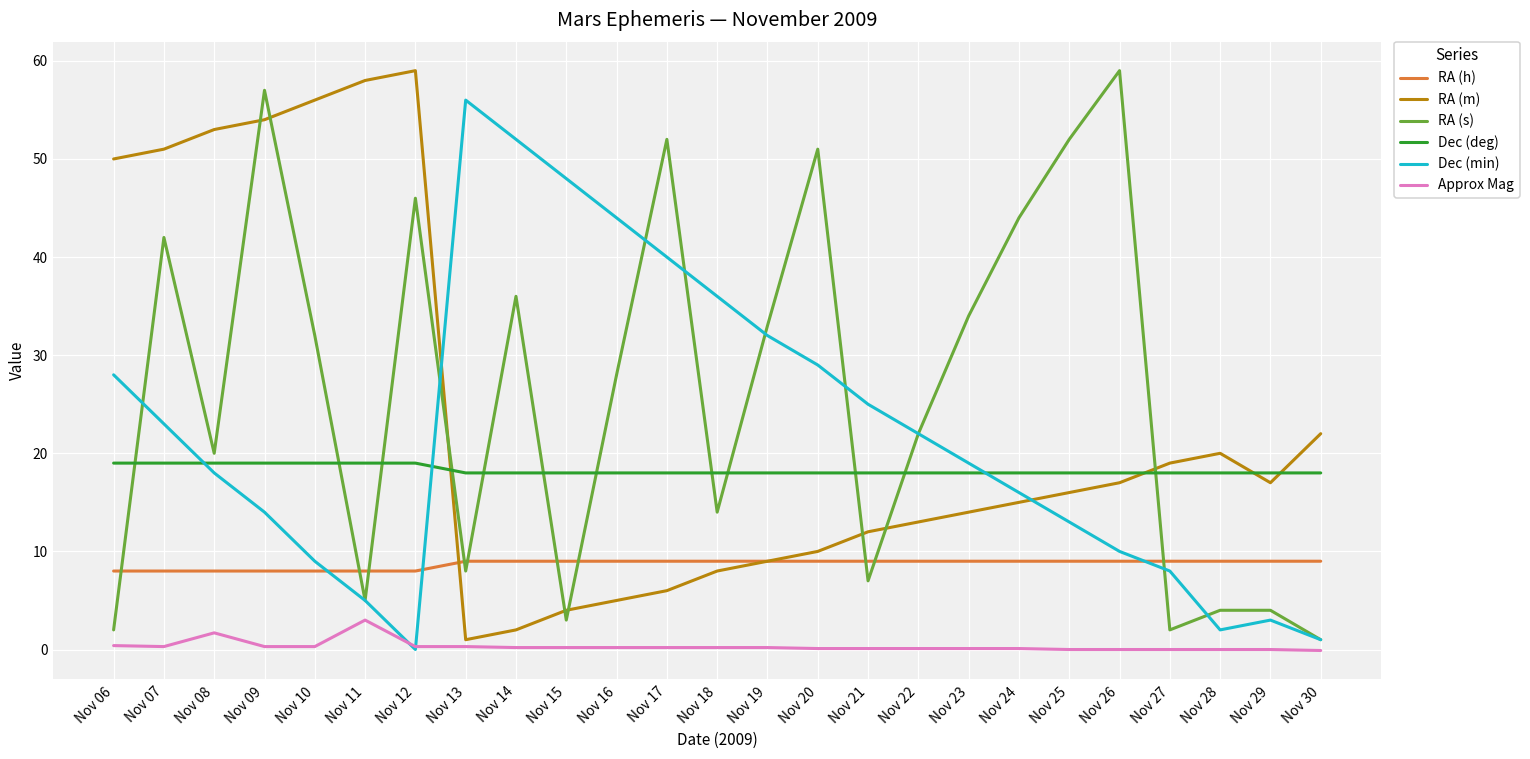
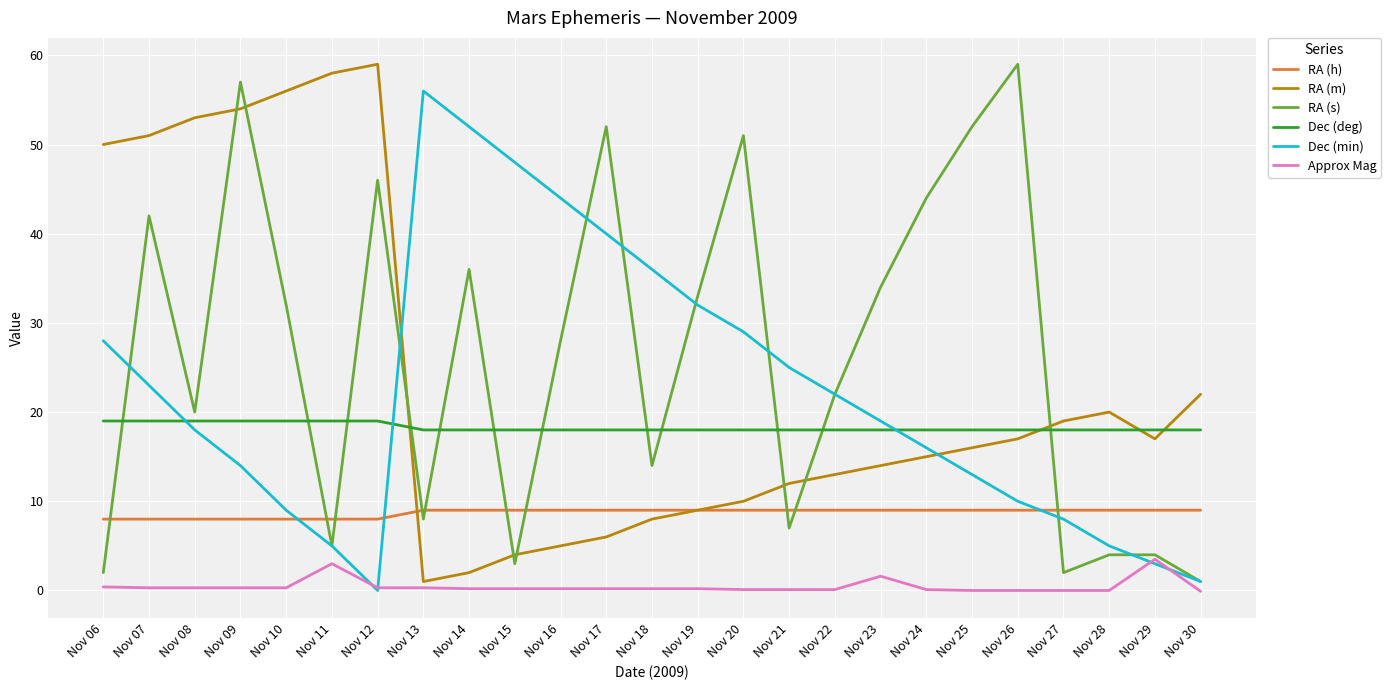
  {
    "RA (h)": {
      "Nov 06": 8,
      "Nov 07": 8,
      "Nov 08": 8,
      "Nov 09": 8,
      "Nov 10": 8,
      "Nov 11": 8,
      "Nov 12": 8,
      "Nov 13": 9,
      "Nov 14": 9,
      "Nov 15": 9,
      "Nov 16": 9,
      "Nov 17": 9,
      "Nov 18": 9,
      "Nov 20": 9,
      "Nov 21": 9,
      "Nov 22": 9,
      "Nov 23": 9,
      "Nov 24": 9,
      "Nov 25": 9,
      "Nov 26": 9,
      "Nov 27": 9,
      "Nov 28": 9,
      "Nov 29": 9,
      "Nov 30": 9
    },
    "RA (m)": {
      "Nov 06": 50,
      "Nov 07": 51,
      "Nov 08": 53,
      "Nov 09": 54,
      "Nov 10": 56,
      "Nov 11": 58,
      "Nov 12": 59,
      "Nov 13": 1,
      "Nov 14": 2,
      "Nov 15": 4,
      "Nov 16": 5,
      "Nov 17": 6,
      "Nov 18": 8,
      "Nov 20": 10,
      "Nov 21": 12,
      "Nov 22": 13,
      "Nov 23": 14,
      "Nov 24": 15,
      "Nov 25": 16,
      "Nov 26": 17,
      "Nov 27": 19,
      "Nov 28": 20,
      "Nov 29": 17,
      "Nov 30": 22
    },
    "RA (s)": {
      "Nov 06": 2,
      "Nov 07": 42,
      "Nov 08": 20,
      "Nov 09": 57,
      "Nov 10": 32,
      "Nov 12": 46,
      "Nov 13": 8,
      "Nov 14": 36,
      "Nov 15": 3,
      "Nov 16": 28,
      "Nov 17": 52,
      "Nov 18": 14,
      "Nov 19": 33,
      "Nov 20": 51,
      "Nov 21": 7,
      "Nov 23": 34,
      "Nov 24": 44,
      "Nov 25": 52,
      "Nov 26": 59,
      "Nov 27": 2,
      "Nov 28": 4,
      "Nov 29": 4
    },
    "Dec (deg)": {
      "Nov 06": 19,
      "Nov 07": 19,
      "Nov 08": 19,
      "Nov 09": 19,
      "Nov 10": 19,
      "Nov 11": 19,
      "Nov 12": 19,
      "Nov 13": 18,
      "Nov 14": 18,
      "Nov 15": 18,
      "Nov 16": 18,
      "Nov 17": 18,
      "Nov 18": 18,
      "Nov 19": 18,
      "Nov 20": 18,
      "Nov 21": 18,
      "Nov 22": 18,
      "Nov 23": 18,
      "Nov 24": 18,
      "Nov 25": 18,
      "Nov 26": 18,
      "Nov 27": 18,
      "Nov 28": 18,
      "Nov 29": 18,
      "Nov 30": 18
    },
    "Dec (min)": {
      "Nov 06": 28,
      "Nov 07": 23,
      "Nov 08": 18,
      "Nov 09": 14,
      "Nov 10": 9,
      "Nov 12": 0,
      "Nov 13": 56,
      "Nov 14": 52,
      "Nov 15": 48,
      "Nov 16": 44,
      "Nov 17": 40,
      "Nov 18": 36,
      "Nov 19": 32,
      "Nov 20": 29,
      "Nov 21": 25,
      "Nov 23": 19,
      "Nov 24": 16,
      "Nov 25": 13,
      "Nov 26": 10,
      "Nov 27": 8,
-     "Nov 28": 2,
+     "Nov 28": 5,
      "Nov 29": 3
    },
    "Approx Mag": {
      "Nov 06": 0,
      "Nov 07": 0,
-     "Nov 08": 2,
+     "Nov 08": 0,
      "Nov 09": 0,
      "Nov 10": 0,
      "Nov 11": 3,
      "Nov 12": 0,
      "Nov 13": 0,
      "Nov 14": 0,
      "Nov 15": 0,
      "Nov 16": 0,
      "Nov 17": 0,
      "Nov 18": 0,
      "Nov 19": 0,
      "Nov 20": 0,
      "Nov 21": 0,
      "Nov 22": 0,
-     "Nov 23": 0,
+     "Nov 23": 2,
      "Nov 24": 0,
      "Nov 25": 0,
      "Nov 26": 0,
      "Nov 27": 0,
      "Nov 28": 0,
-     "Nov 29": 0,
+     "Nov 29": 4,
      "Nov 30": 0
    }
  }
